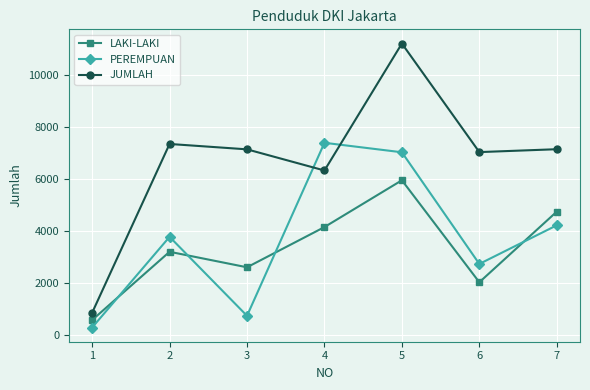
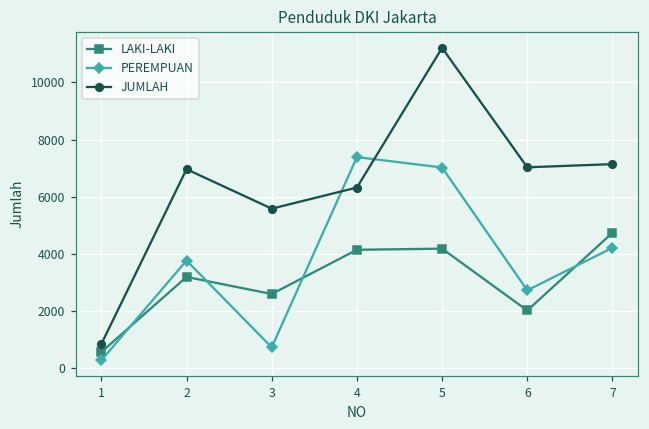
  {
    "LAKI-LAKI": {
      "1": 600,
      "2": 3200,
      "3": 2600,
      "4": 4100,
-     "5": 5900,
+     "5": 4200,
      "6": 2000,
      "7": 4700
    },
    "PEREMPUAN": {
      "1": 300,
      "2": 3800,
      "3": 700,
      "4": 7400,
      "5": 7000,
      "6": 2700,
      "7": 4200
    },
    "JUMLAH": {
      "1": 800,
-     "2": 7300,
-     "3": 7100,
+     "2": 7000,
+     "3": 5600,
      "4": 6300,
      "5": 11200,
      "6": 7000,
      "7": 7100
    }
  }
